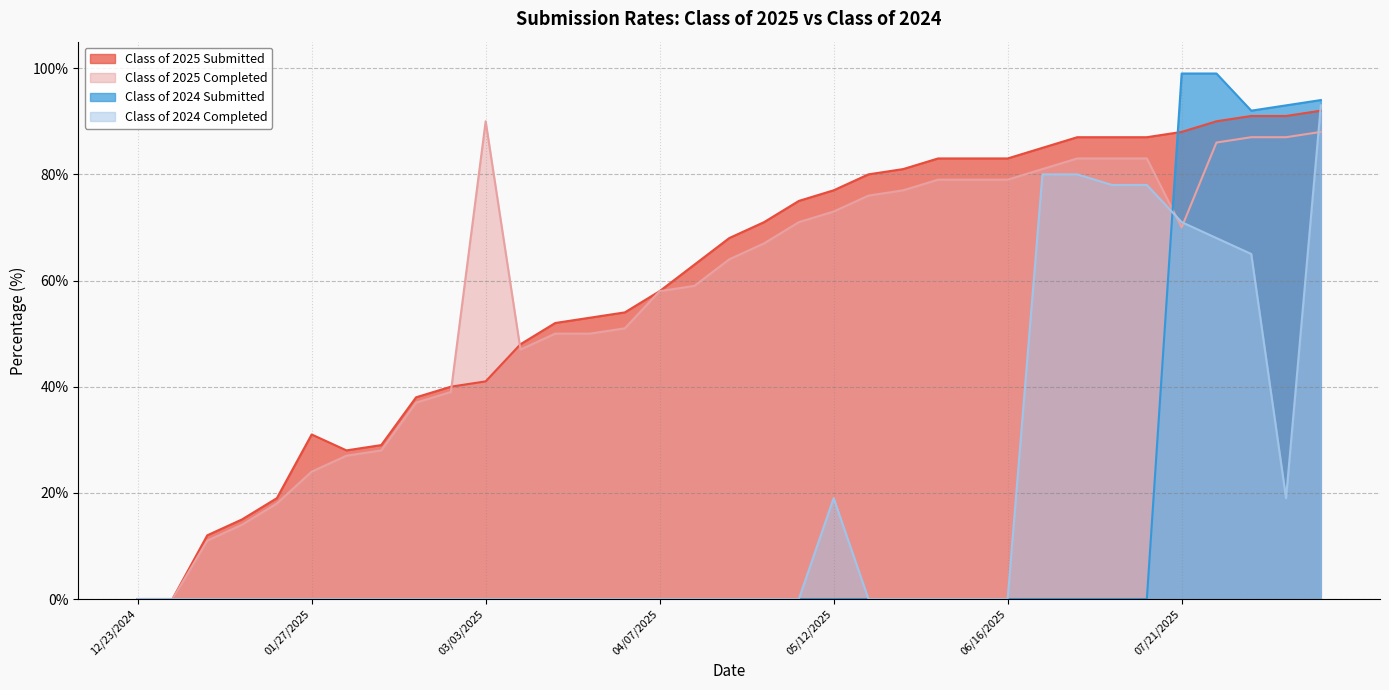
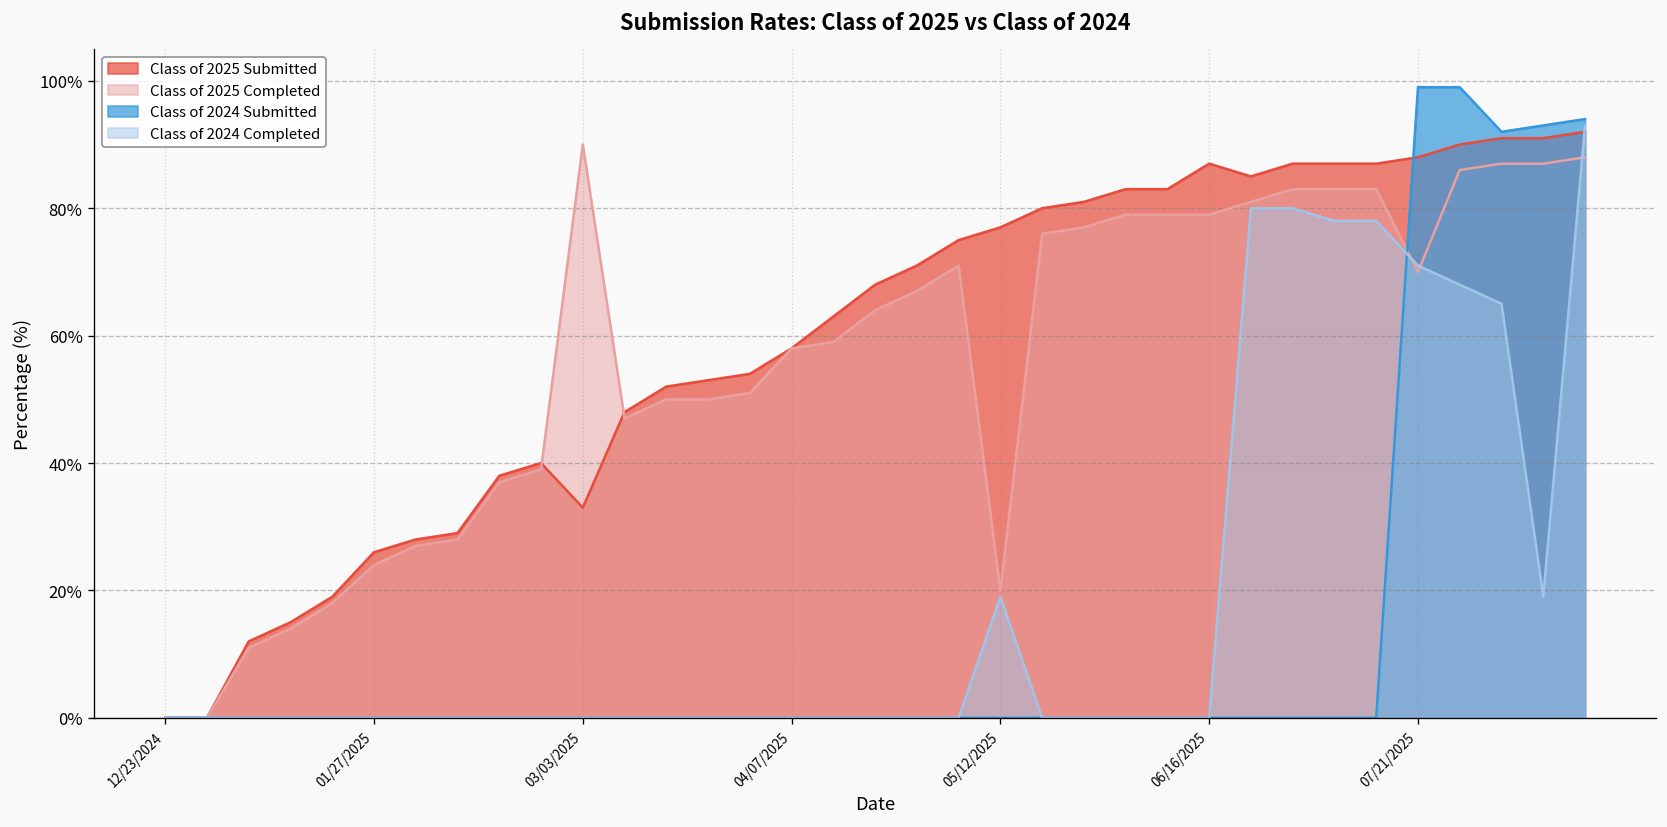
  {
    "Class of 2025 Submitted": {
-     "01/27/2025": "31%",
-     "03/03/2025": "41%",
+     "01/27/2025": "26%",
+     "03/03/2025": "33%",
      "05/12/2025": "77%",
-     "06/16/2025": "83%",
+     "06/16/2025": "87%",
      "07/21/2025": "88%"
    },
    "Class of 2025 Completed": {
      "01/27/2025": "24%",
      "03/03/2025": "90%",
-     "05/12/2025": "73%",
+     "05/12/2025": "20%",
      "06/16/2025": "79%",
      "07/21/2025": "70%"
    },
    "Class of 2024 Submitted": {
      "05/12/2025": "0%",
      "07/21/2025": "99%"
    },
    "Class of 2024 Completed": {
      "05/12/2025": "19%",
      "07/21/2025": "71%"
    }
  }
